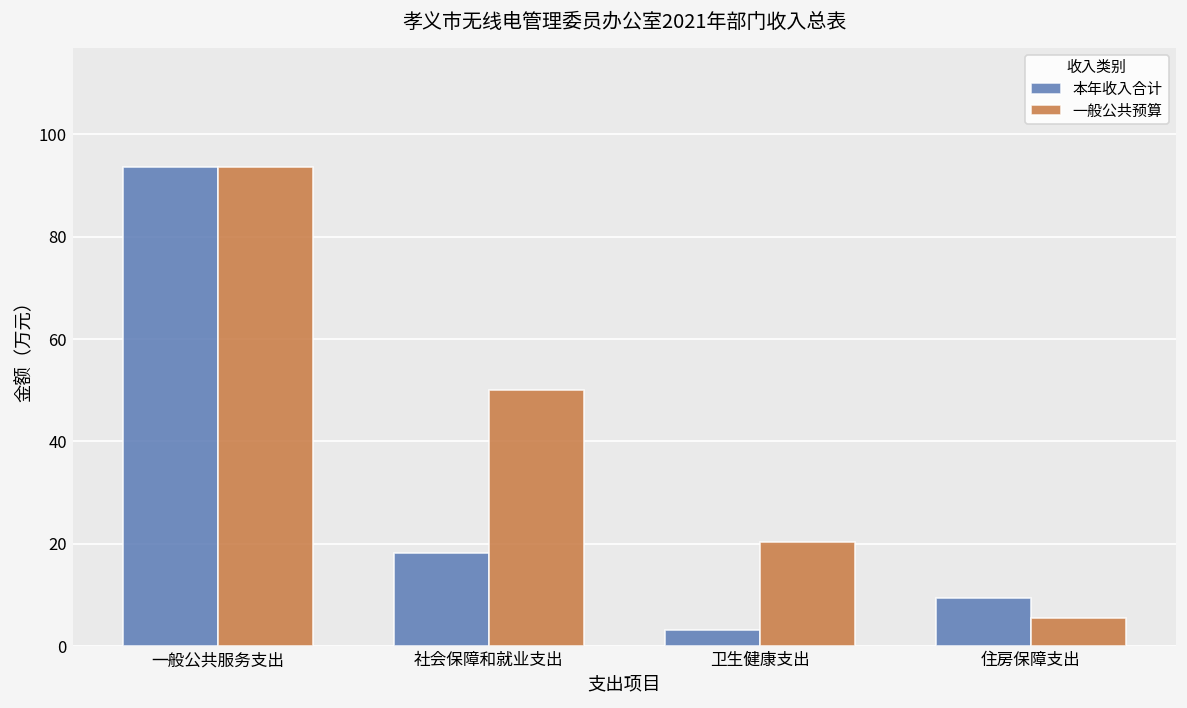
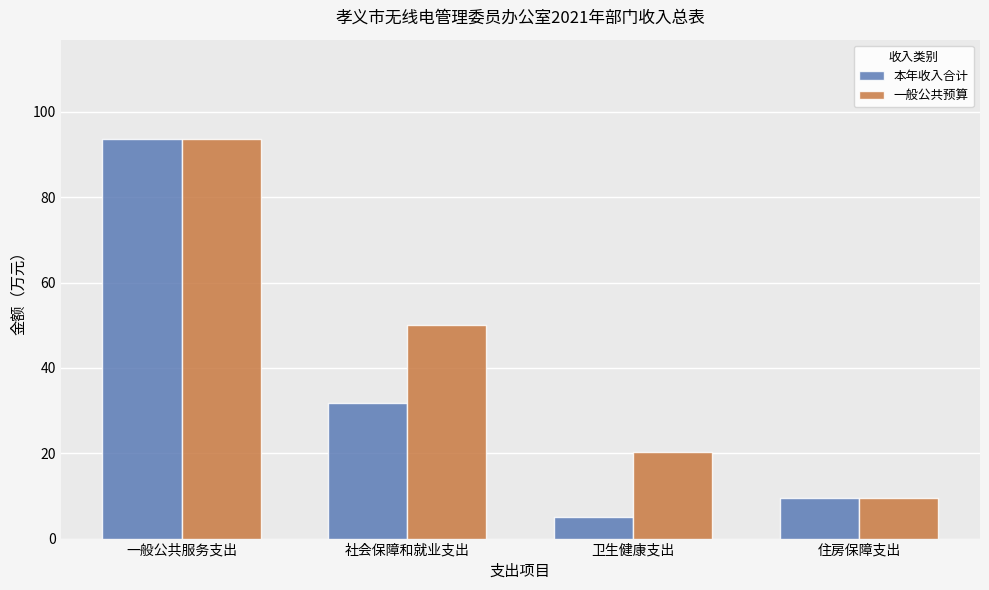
  {
    "本年收入合计": {
      "一般公共服务支出": 94,
-     "社会保障和就业支出": 18,
-     "卫生健康支出": 3,
+     "社会保障和就业支出": 32,
+     "卫生健康支出": 5,
      "住房保障支出": 9
    },
    "一般公共预算": {
      "一般公共服务支出": 94,
      "社会保障和就业支出": 50,
      "卫生健康支出": 20,
-     "住房保障支出": 5
+     "住房保障支出": 9
    }
  }
